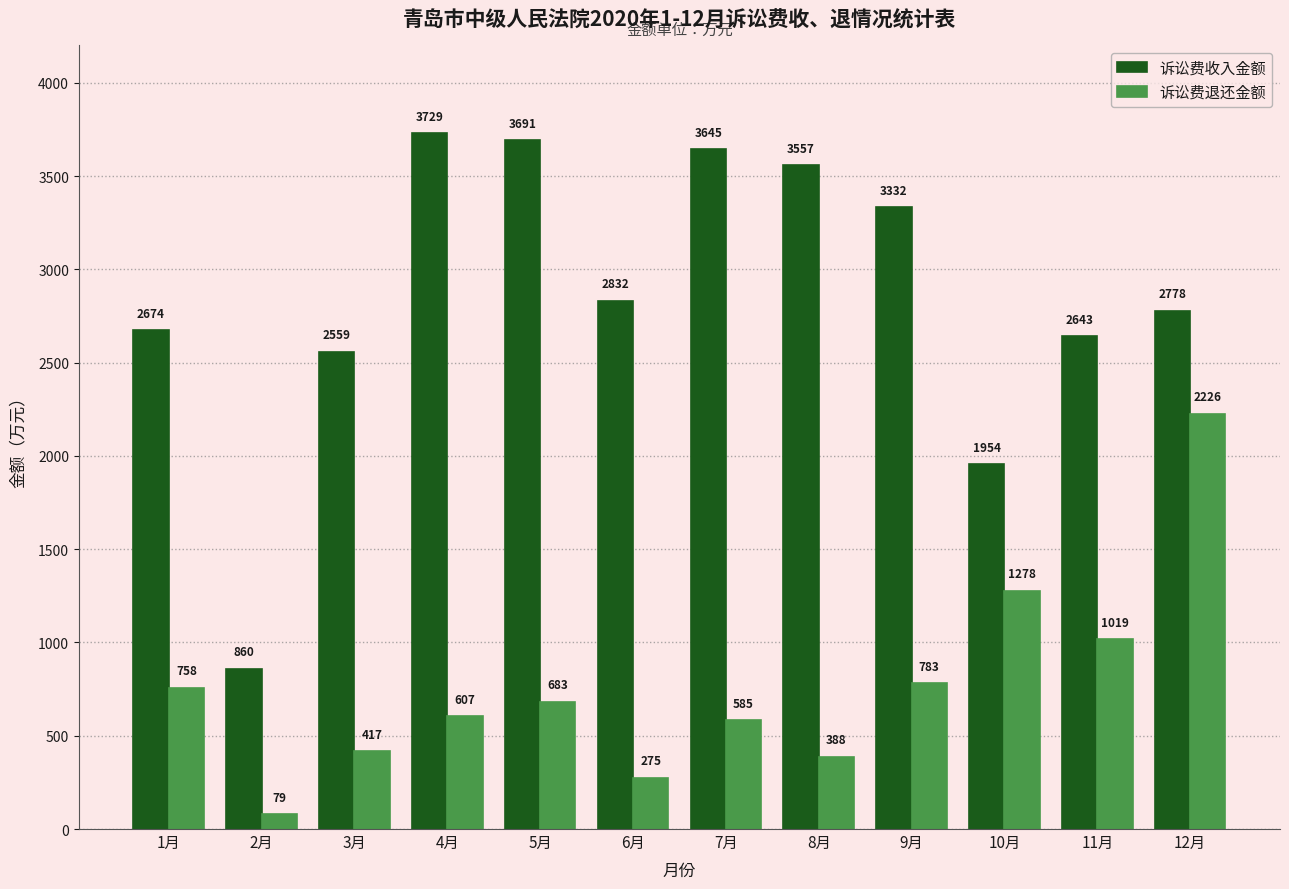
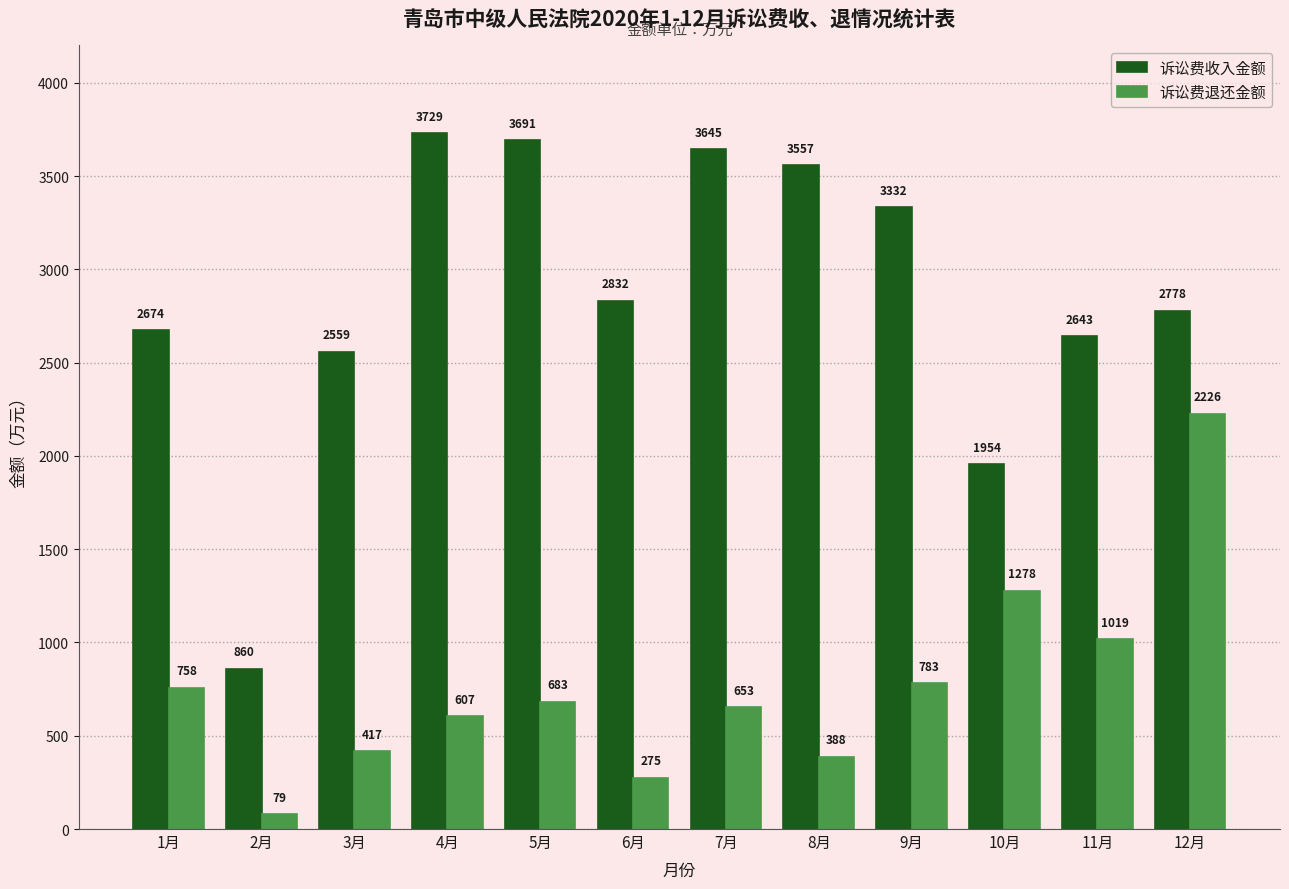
  {
    "诉讼费收入金额": {
      "1月": 2674,
      "2月": 860,
      "3月": 2559,
      "4月": 3729,
      "5月": 3691,
      "6月": 2832,
      "7月": 3645,
      "8月": 3557,
      "9月": 3332,
      "10月": 1954,
      "11月": 2643,
      "12月": 2778
    },
    "诉讼费退还金额": {
      "1月": 758,
      "2月": 79,
      "3月": 417,
      "4月": 607,
      "5月": 683,
      "6月": 275,
-     "7月": 585,
+     "7月": 653,
      "8月": 388,
      "9月": 783,
      "10月": 1278,
      "11月": 1019,
      "12月": 2226
    }
  }
